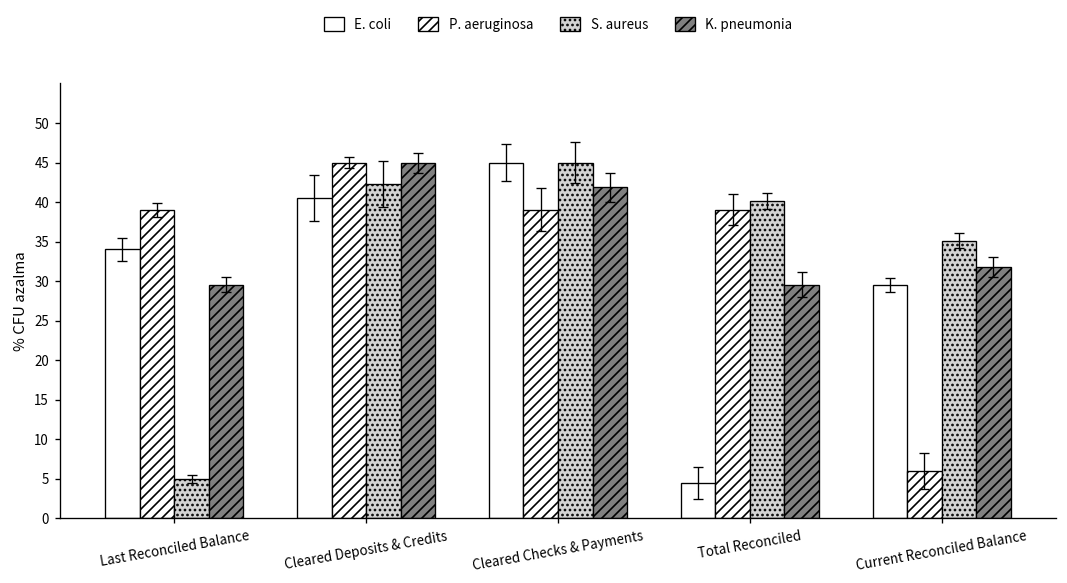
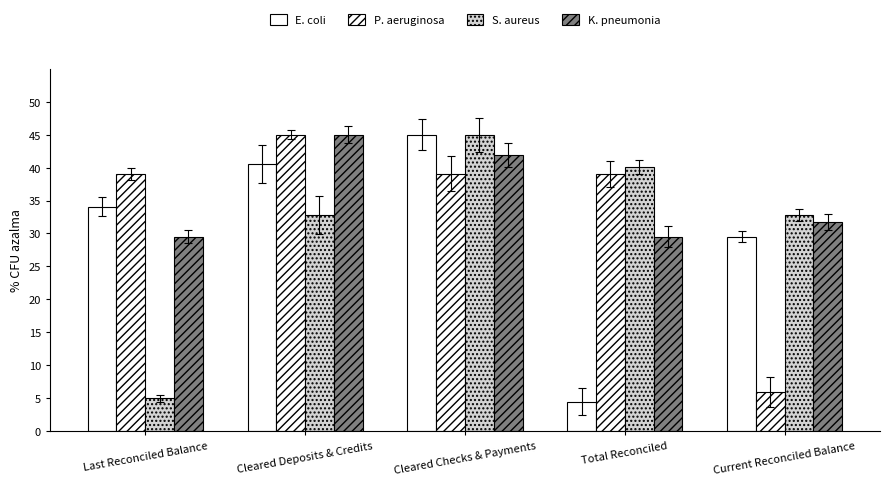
  {
    "S. aureus": {
      "Last Reconciled Balance": 5,
-     "Cleared Deposits & Credits": 42,
+     "Cleared Deposits & Credits": 33,
      "Cleared Checks & Payments": 45,
      "Total Reconciled": 40,
-     "Current Reconciled Balance": 35
+     "Current Reconciled Balance": 33
    },
    "K. pneumonia": {
      "Last Reconciled Balance": 30,
      "Cleared Deposits & Credits": 45,
      "Cleared Checks & Payments": 42,
      "Total Reconciled": 30,
      "Current Reconciled Balance": 32
    }
  }
